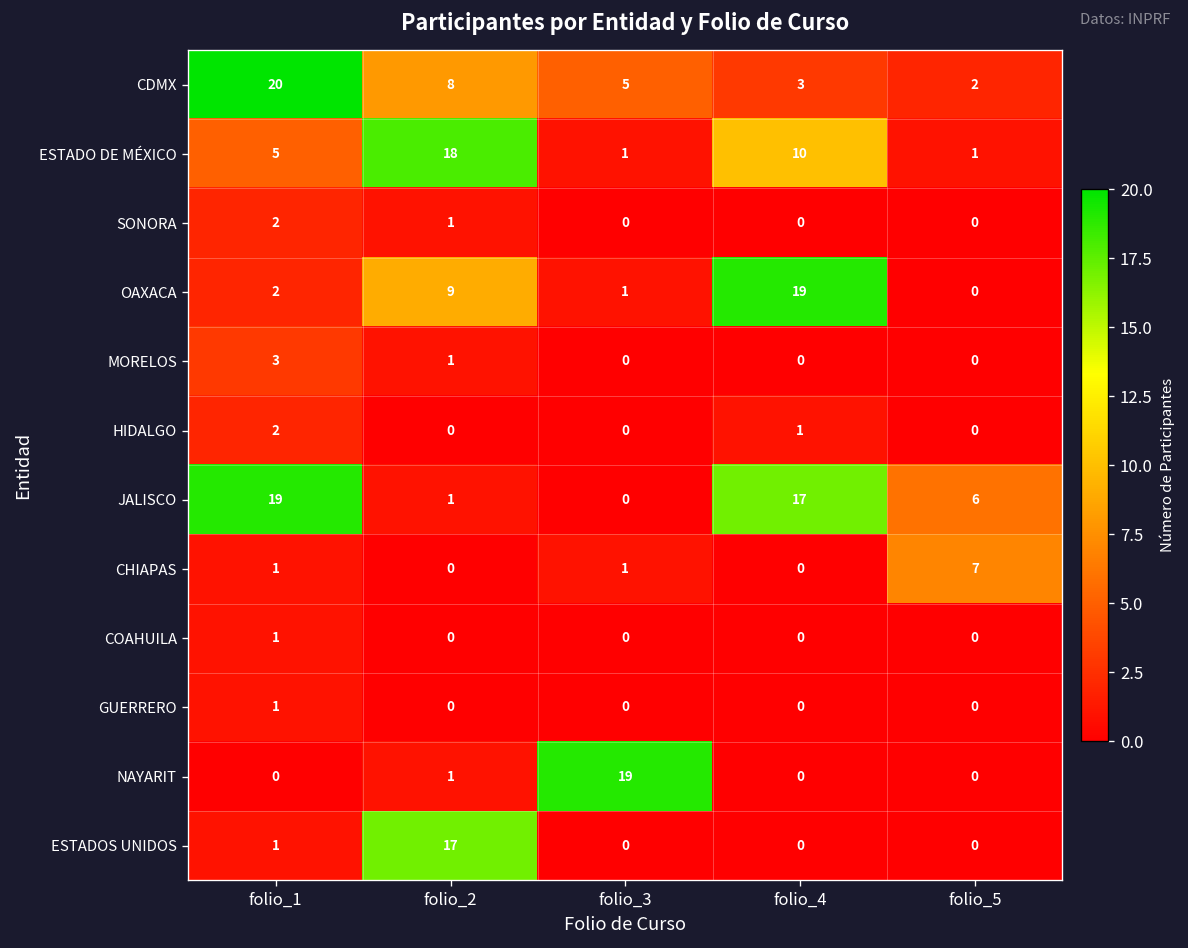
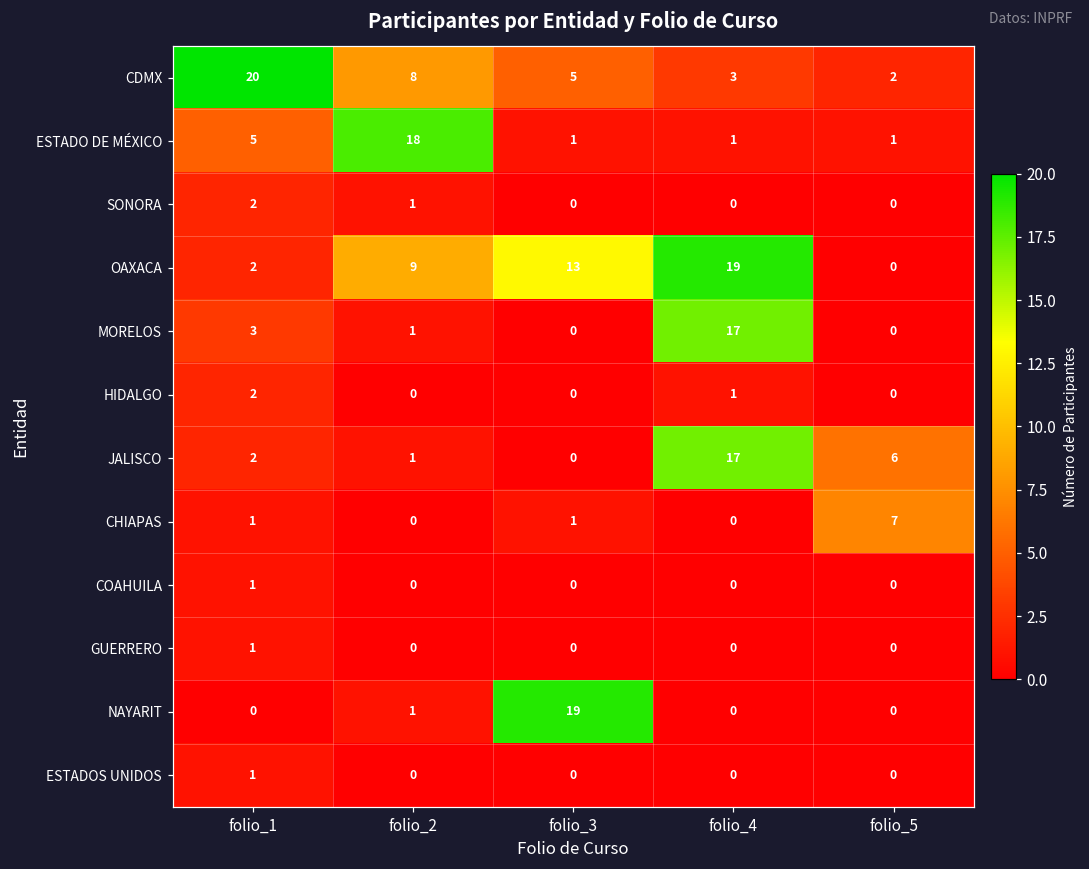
  {
    "CDMX": {
      "folio_1": 20,
      "folio_2": 8,
      "folio_3": 5,
      "folio_4": 3,
      "folio_5": 2
    },
    "ESTADO DE MÉXICO": {
      "folio_1": 5,
      "folio_2": 18,
      "folio_3": 1,
-     "folio_4": 10,
+     "folio_4": 1,
      "folio_5": 1
    },
    "SONORA": {
      "folio_1": 2,
      "folio_2": 1,
      "folio_3": 0,
      "folio_4": 0,
      "folio_5": 0
    },
    "OAXACA": {
      "folio_1": 2,
      "folio_2": 9,
-     "folio_3": 1,
+     "folio_3": 13,
      "folio_4": 19,
      "folio_5": 0
    },
    "MORELOS": {
      "folio_1": 3,
      "folio_2": 1,
      "folio_3": 0,
-     "folio_4": 0,
+     "folio_4": 17,
      "folio_5": 0
    },
    "HIDALGO": {
      "folio_1": 2,
      "folio_2": 0,
      "folio_3": 0,
      "folio_4": 1,
      "folio_5": 0
    },
    "JALISCO": {
-     "folio_1": 19,
+     "folio_1": 2,
      "folio_2": 1,
      "folio_3": 0,
      "folio_4": 17,
      "folio_5": 6
    },
    "CHIAPAS": {
      "folio_1": 1,
      "folio_2": 0,
      "folio_3": 1,
      "folio_4": 0,
      "folio_5": 7
    },
    "COAHUILA": {
      "folio_1": 1,
      "folio_2": 0,
      "folio_3": 0,
      "folio_4": 0,
      "folio_5": 0
    },
    "GUERRERO": {
      "folio_1": 1,
      "folio_2": 0,
      "folio_3": 0,
      "folio_4": 0,
      "folio_5": 0
    },
    "NAYARIT": {
      "folio_1": 0,
      "folio_2": 1,
      "folio_3": 19,
      "folio_4": 0,
      "folio_5": 0
    },
    "ESTADOS UNIDOS": {
      "folio_1": 1,
-     "folio_2": 17,
+     "folio_2": 0,
      "folio_3": 0,
      "folio_4": 0,
      "folio_5": 0
    }
  }
